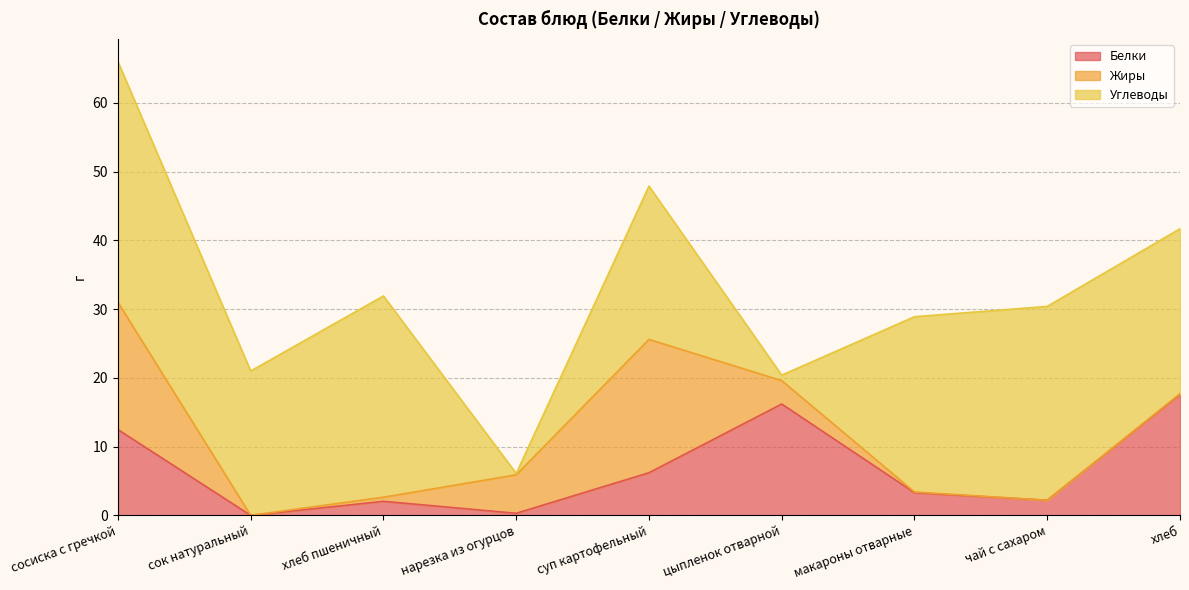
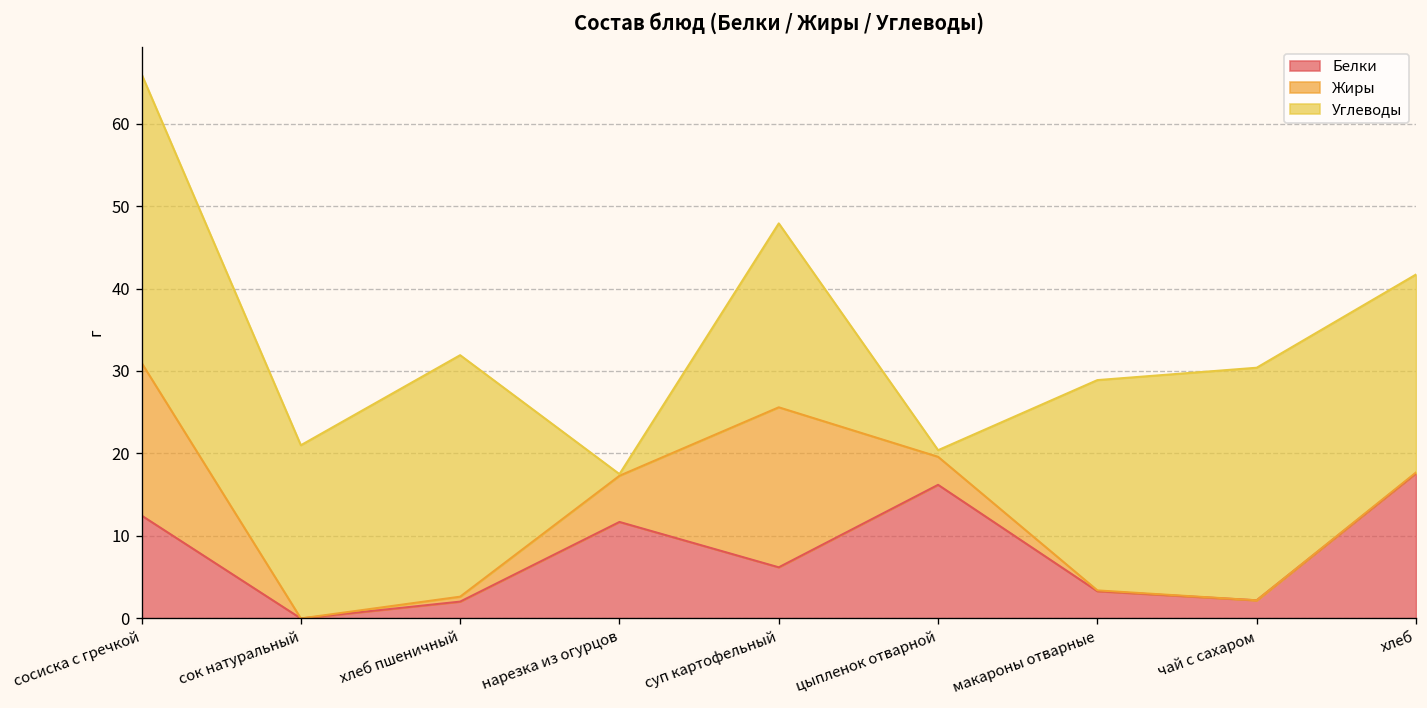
  {
    "Белки": {
      "сосиска с гречкой": 12,
      "хлеб пшеничный": 2,
-     "нарезка из огурцов": 0,
+     "нарезка из огурцов": 12,
      "суп картофельный": 6,
      "цыпленок отварной": 16
    }
  }
